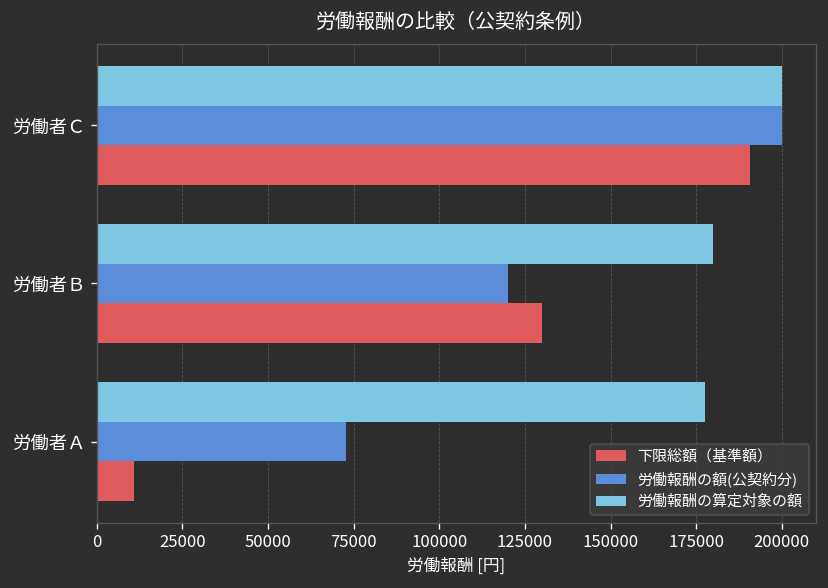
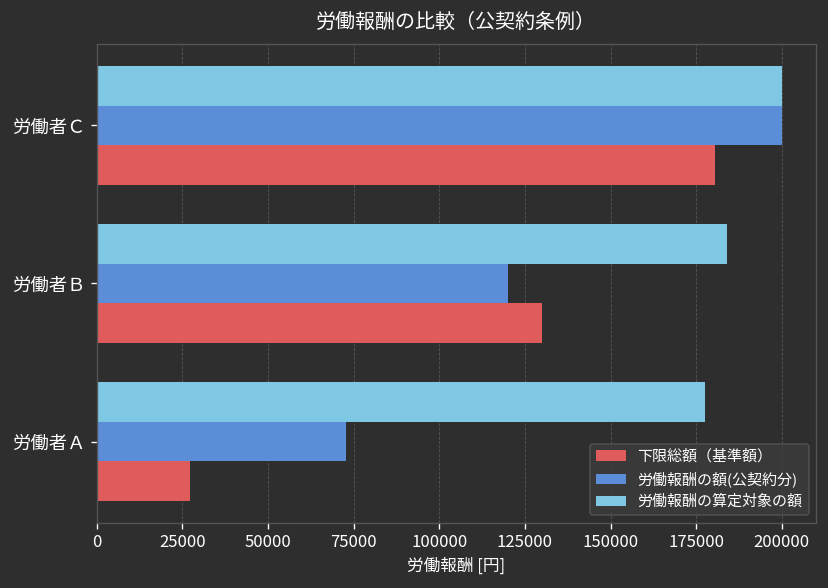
  {
    "下限総額（基準額）": {
-     "労働者Ｃ": 191000,
+     "労働者Ｃ": 180000,
      "労働者Ｂ": 130000,
-     "労働者Ａ": 11000
+     "労働者Ａ": 27000
    },
    "労働報酬の額(公契約分)": {
      "労働者Ｃ": 200000,
      "労働者Ｂ": 120000,
      "労働者Ａ": 73000
    },
    "労働報酬の算定対象の額": {
      "労働者Ｃ": 200000,
-     "労働者Ｂ": 180000,
+     "労働者Ｂ": 184000,
      "労働者Ａ": 178000
    }
  }
